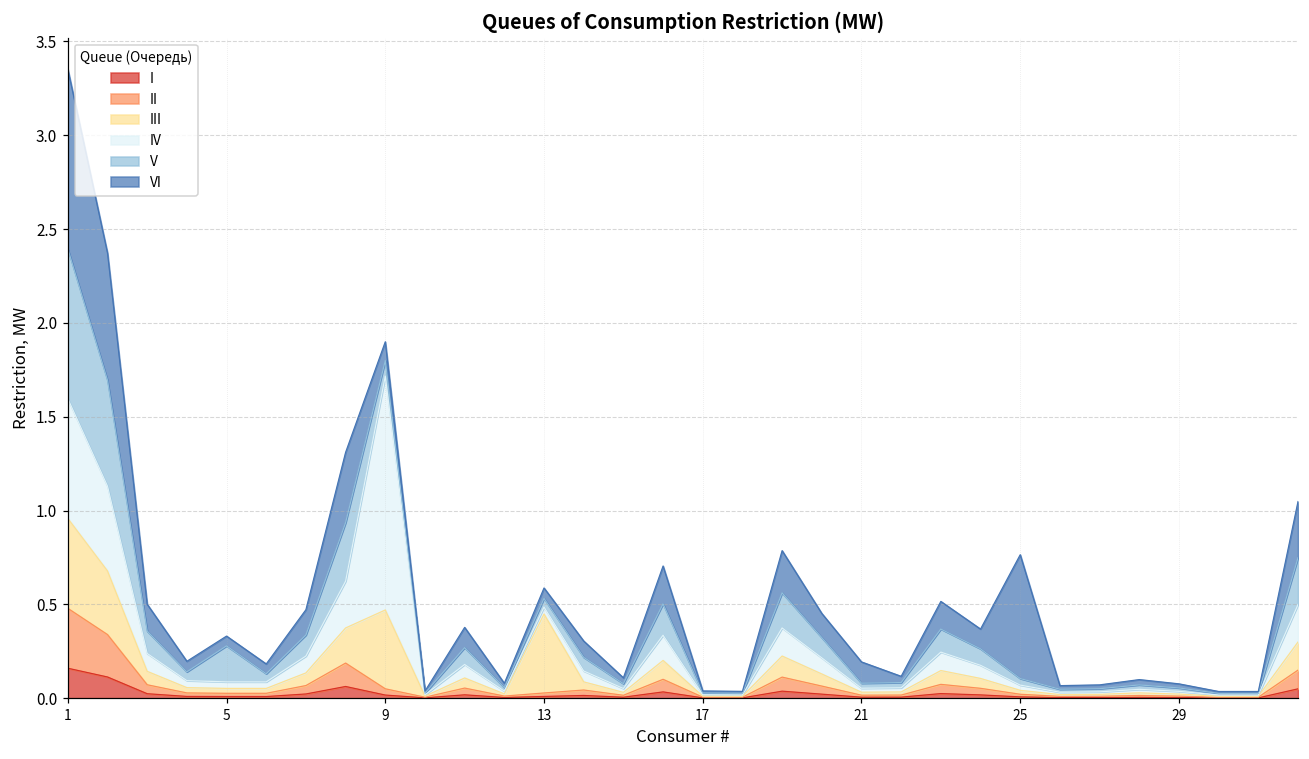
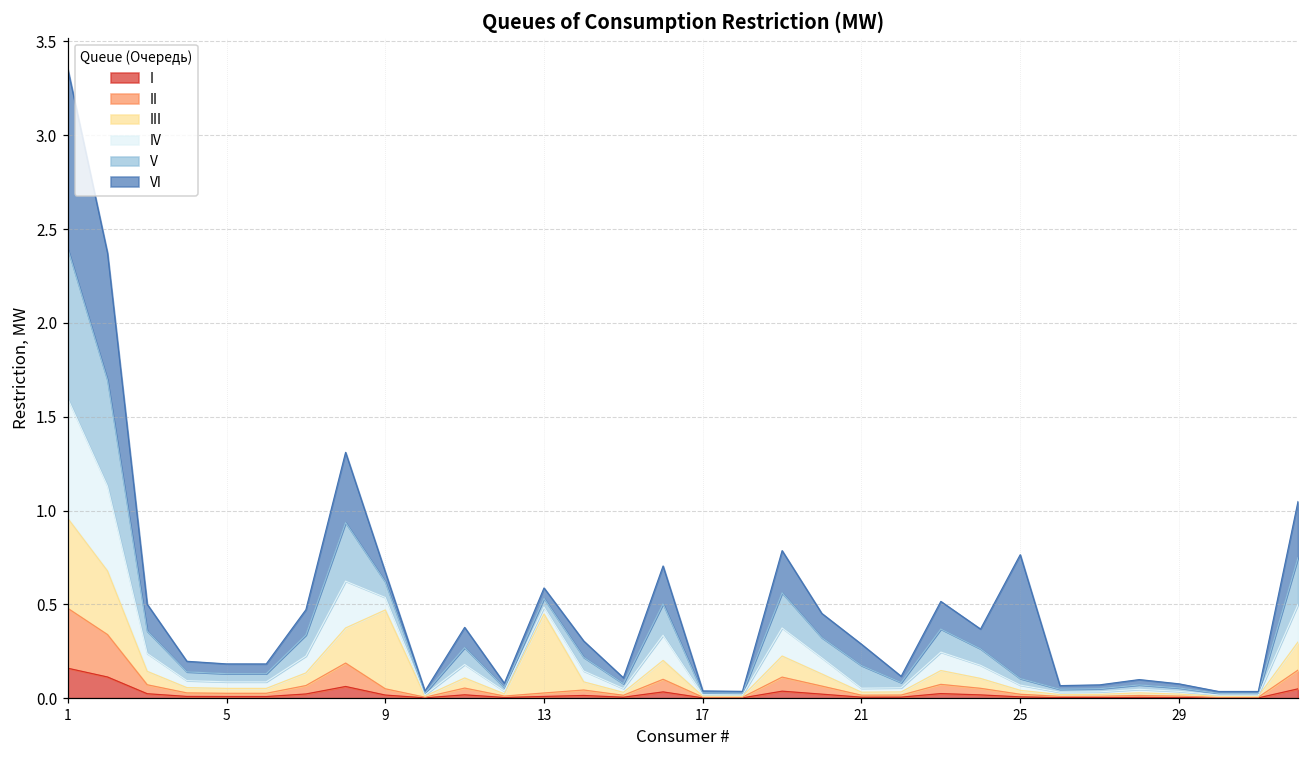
  {
    "I": {
      "1": 0.16,
      "5": 0.01,
      "9": 0.02,
      "13": 0.01
    },
    "II": {
      "1": 0.32,
      "5": 0.02,
      "9": 0.03,
      "13": 0.02
    },
    "III": {
      "1": 0.48,
      "5": 0.03,
      "9": 0.42,
      "13": 0.42,
      "21": 0.02,
      "25": 0.02
    },
    "IV": {
      "1": 0.64,
      "5": 0.03,
-     "9": 1.25,
+     "9": 0.07,
      "13": 0.04,
      "21": 0.02,
      "25": 0.03
    },
    "V": {
      "1": 0.80,
-     "5": 0.19,
+     "5": 0.04,
      "9": 0.08,
      "13": 0.05,
-     "21": 0.03,
+     "21": 0.12,
      "25": 0.03,
      "29": 0.02
    },
    "VI": {
      "1": 0.96,
      "5": 0.05,
-     "9": 0.10,
+     "9": 0.05,
      "13": 0.06,
      "21": 0.11,
      "25": 0.66,
      "29": 0.02
    }
  }
